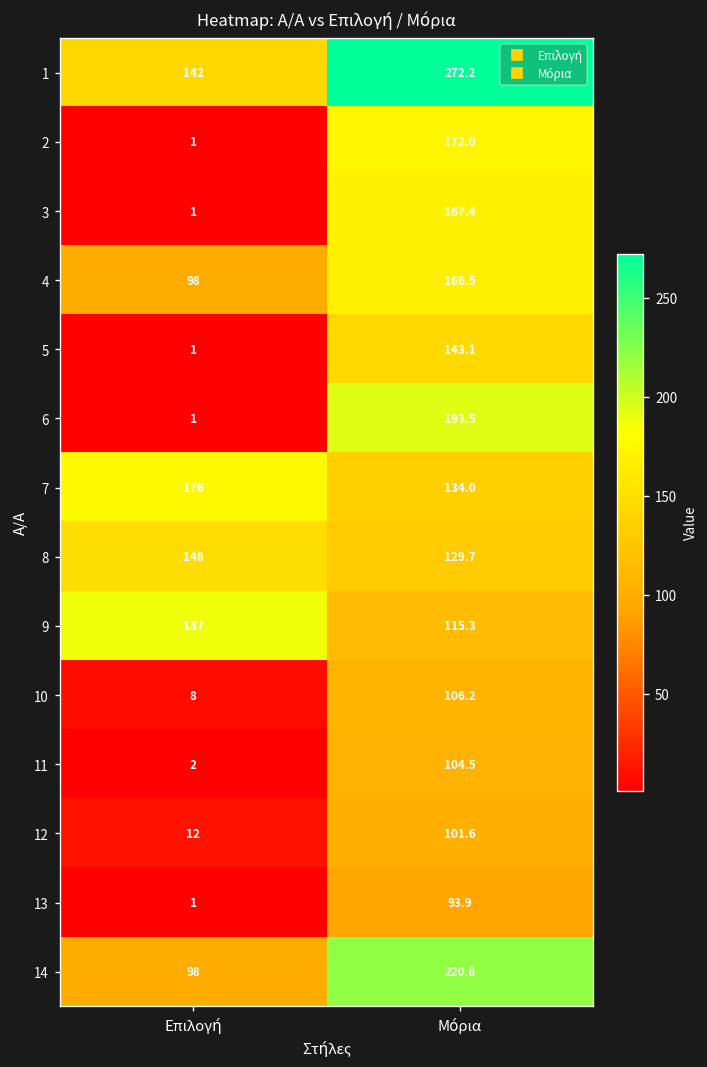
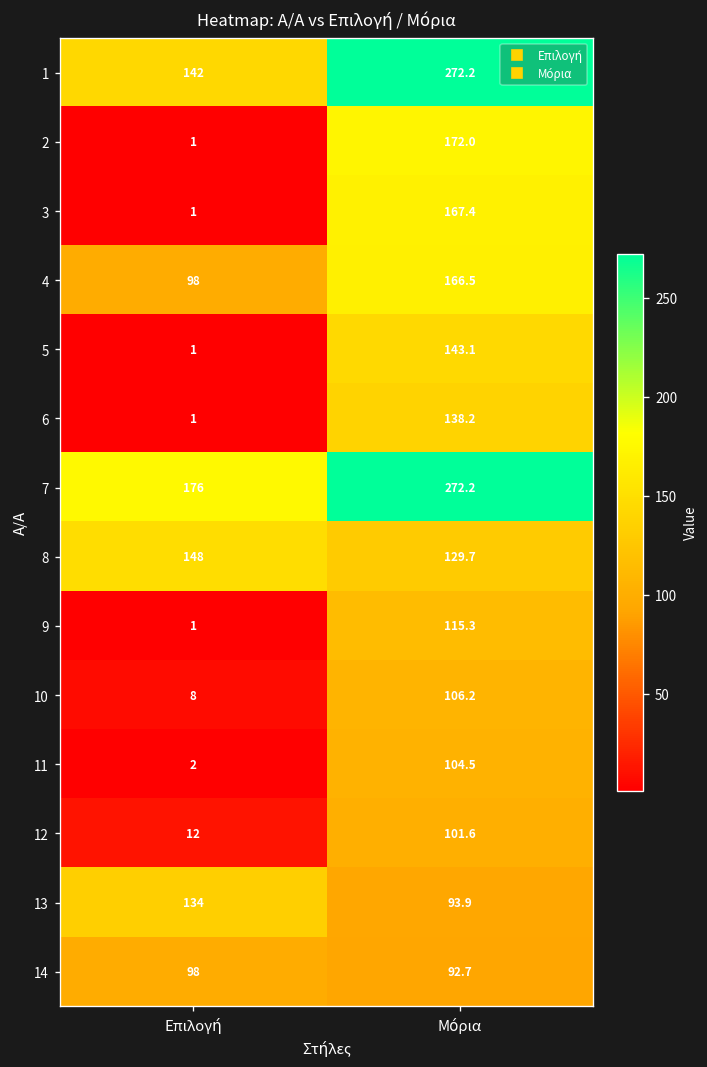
  {
    "1": {
      "Επιλογή": 142,
      "Μόρια": 272.2
    },
    "2": {
      "Επιλογή": 1,
      "Μόρια": 172.0
    },
    "3": {
      "Επιλογή": 1,
      "Μόρια": 167.4
    },
    "4": {
      "Επιλογή": 98,
      "Μόρια": 166.5
    },
    "5": {
      "Επιλογή": 1,
      "Μόρια": 143.1
    },
    "6": {
      "Επιλογή": 1,
-     "Μόρια": 193.5
+     "Μόρια": 138.2
    },
    "7": {
      "Επιλογή": 176,
-     "Μόρια": 134.0
+     "Μόρια": 272.2
    },
    "8": {
      "Επιλογή": 148,
      "Μόρια": 129.7
    },
    "9": {
-     "Επιλογή": 187,
+     "Επιλογή": 1,
      "Μόρια": 115.3
    },
    "10": {
      "Επιλογή": 8,
      "Μόρια": 106.2
    },
    "11": {
      "Επιλογή": 2,
      "Μόρια": 104.5
    },
    "12": {
      "Επιλογή": 12,
      "Μόρια": 101.6
    },
    "13": {
-     "Επιλογή": 1,
+     "Επιλογή": 134,
      "Μόρια": 93.9
    },
    "14": {
      "Επιλογή": 98,
-     "Μόρια": 220.8
+     "Μόρια": 92.7
    }
  }
